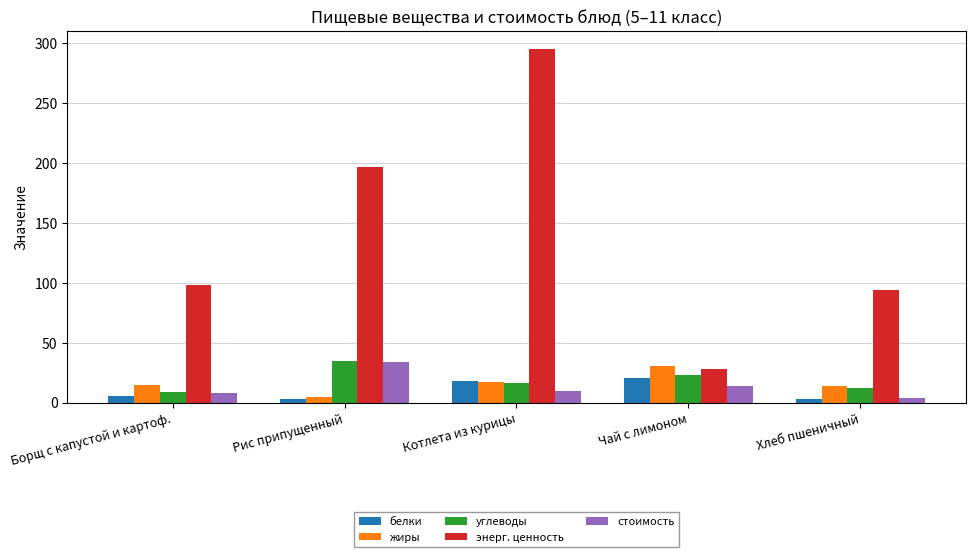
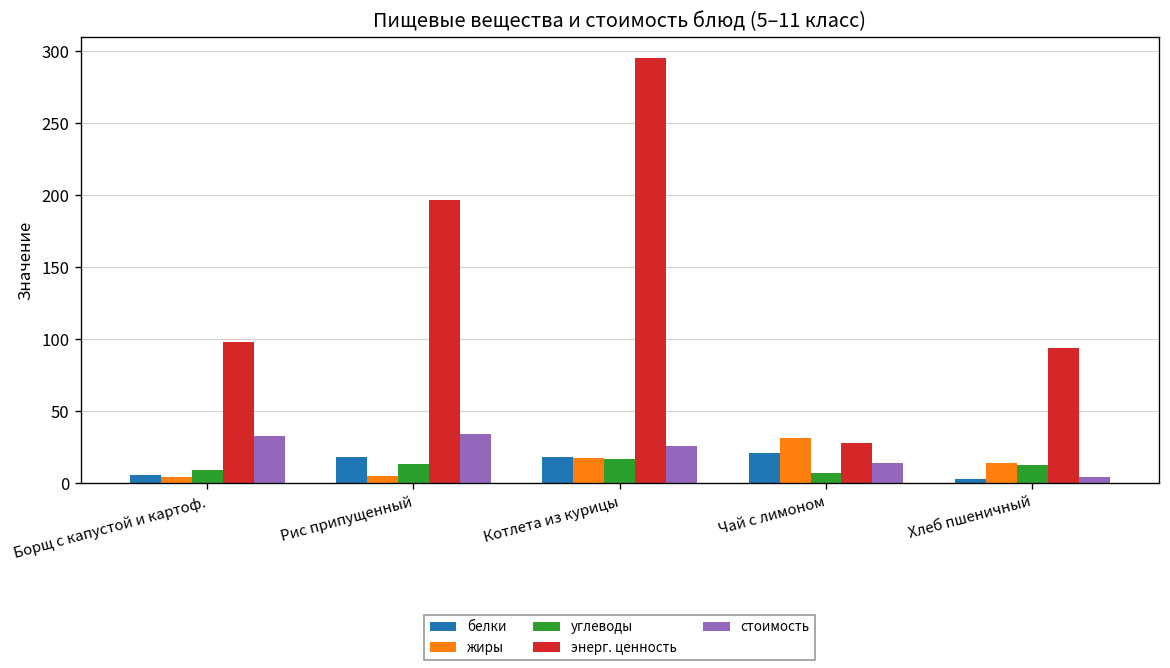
  {
    "белки": {
      "Борщ с капустой и картоф.": 5,
-     "Рис припущенный": 4,
+     "Рис припущенный": 18,
      "Котлета из курицы": 18,
      "Чай с лимоном": 21,
      "Хлеб пшеничный": 3
    },
    "жиры": {
-     "Борщ с капустой и картоф.": 15,
+     "Борщ с капустой и картоф.": 4,
      "Рис припущенный": 5,
      "Котлета из курицы": 17,
      "Чай с лимоном": 31,
      "Хлеб пшеничный": 14
    },
    "углеводы": {
      "Борщ с капустой и картоф.": 9,
-     "Рис припущенный": 35,
+     "Рис припущенный": 13,
      "Котлета из курицы": 16,
-     "Чай с лимоном": 23,
+     "Чай с лимоном": 7,
      "Хлеб пшеничный": 13
    },
    "энерг. ценность": {
      "Борщ с капустой и картоф.": 98,
      "Рис припущенный": 197,
      "Котлета из курицы": 295,
      "Чай с лимоном": 28,
      "Хлеб пшеничный": 94
    },
    "стоимость": {
-     "Борщ с капустой и картоф.": 8,
+     "Борщ с капустой и картоф.": 33,
      "Рис припущенный": 34,
-     "Котлета из курицы": 10,
+     "Котлета из курицы": 26,
      "Чай с лимоном": 14,
      "Хлеб пшеничный": 4
    }
  }
